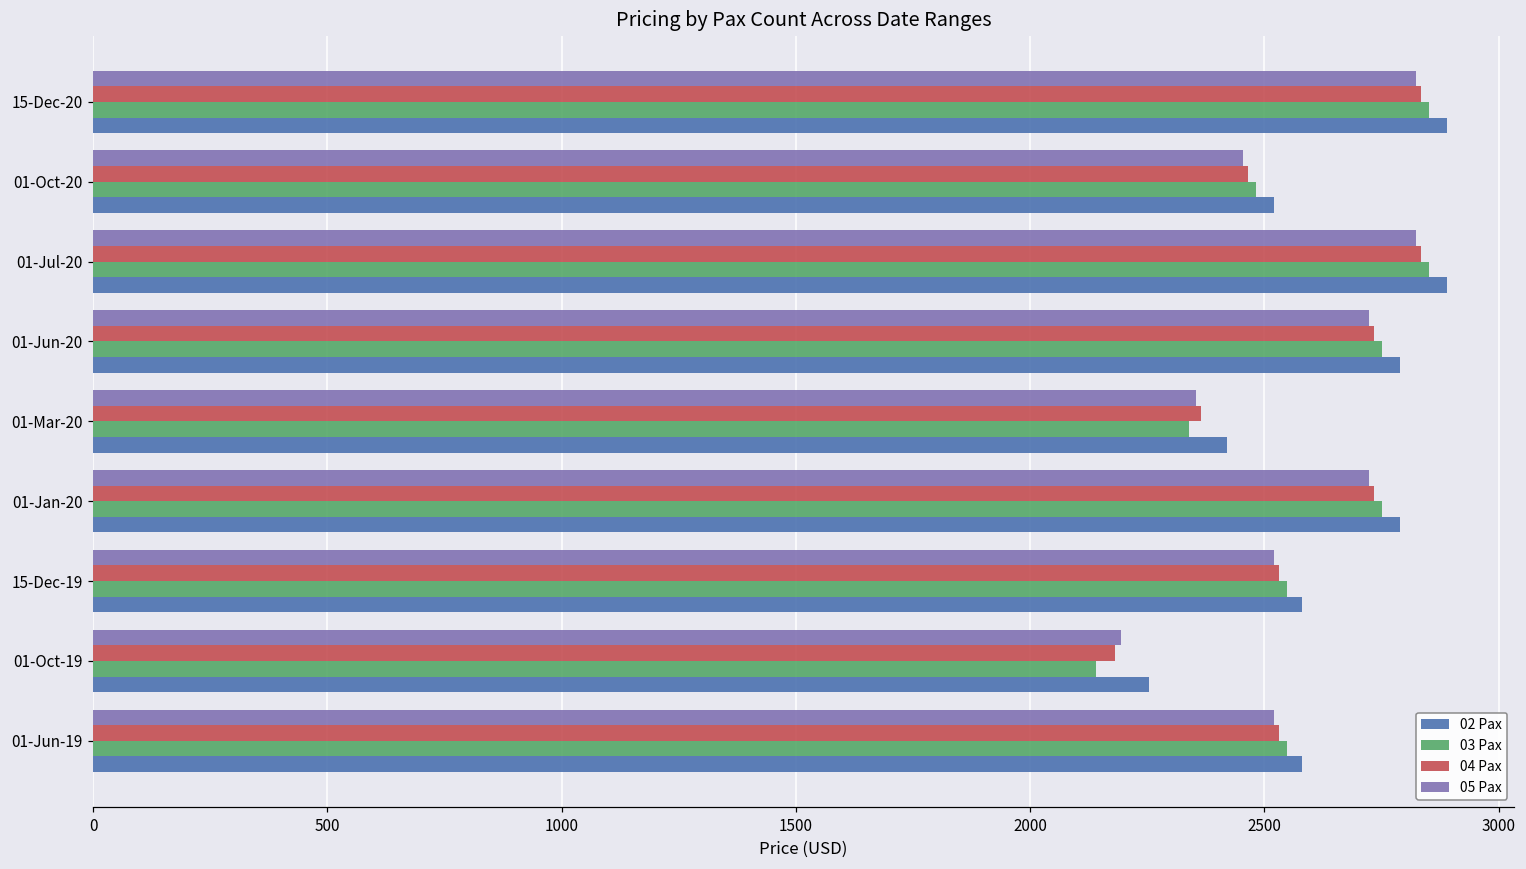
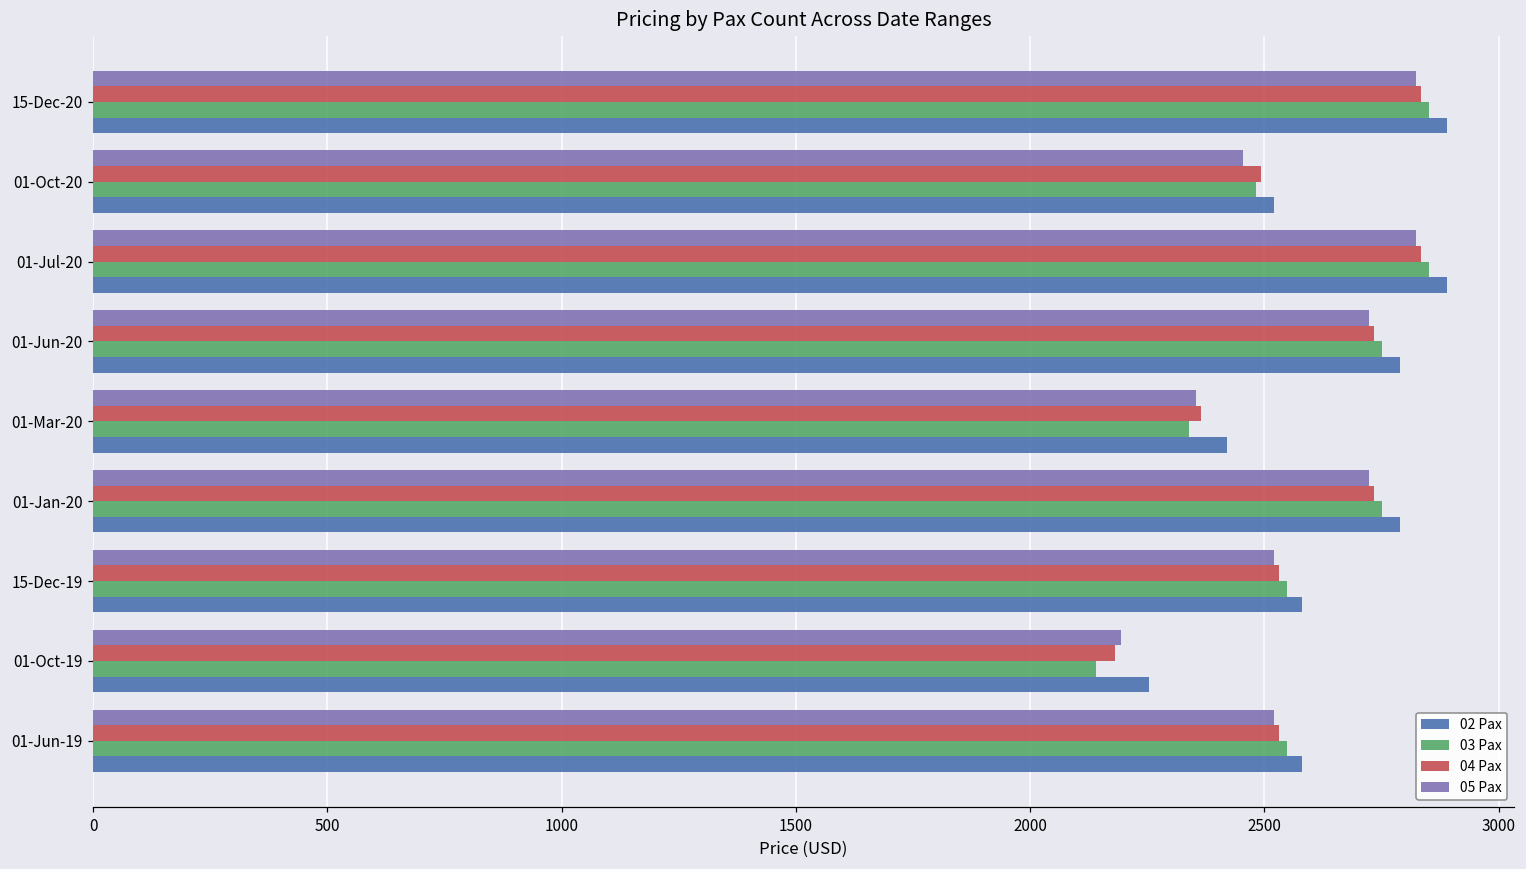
  {
    "03 Pax": {
      "15-Dec-20": 2850,
      "01-Oct-20": 2480,
      "01-Jul-20": 2850,
      "01-Jun-20": 2750,
      "01-Mar-20": 2340,
      "01-Jan-20": 2750,
      "15-Dec-19": 2550,
      "01-Oct-19": 2140,
      "01-Jun-19": 2550
    },
    "04 Pax": {
      "15-Dec-20": 2830,
-     "01-Oct-20": 2470,
+     "01-Oct-20": 2490,
      "01-Jul-20": 2830,
      "01-Jun-20": 2730,
      "01-Mar-20": 2370,
      "01-Jan-20": 2730,
      "15-Dec-19": 2530,
      "01-Oct-19": 2180,
      "01-Jun-19": 2530
    }
  }
